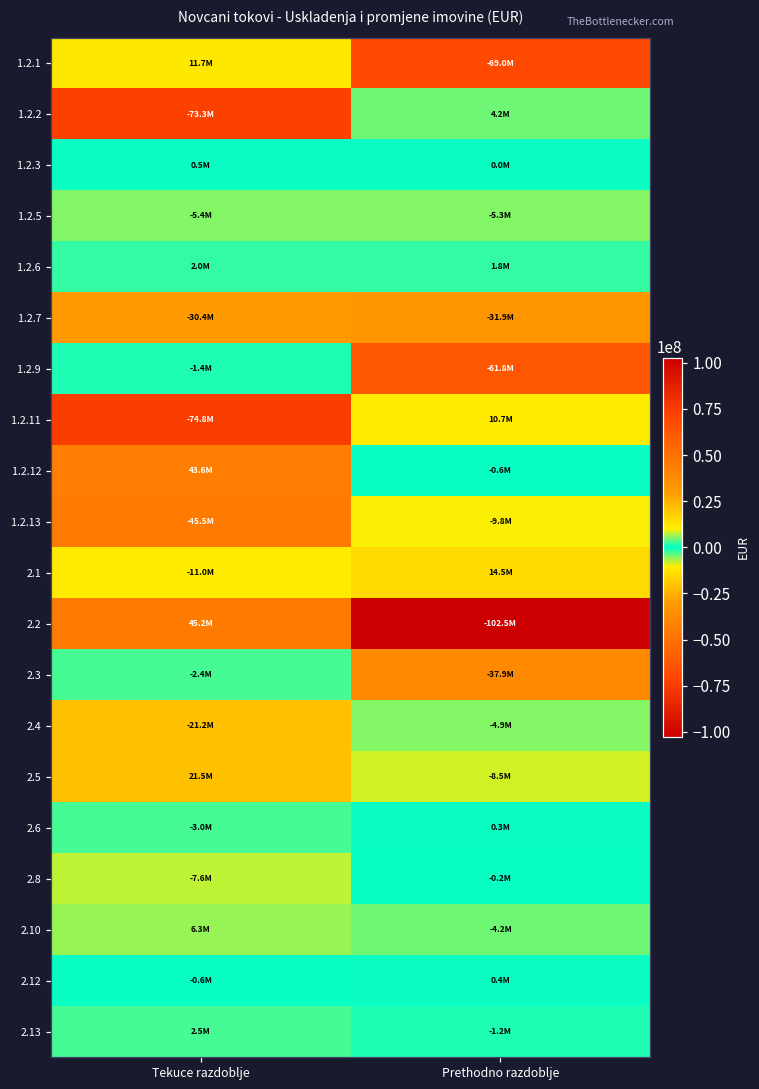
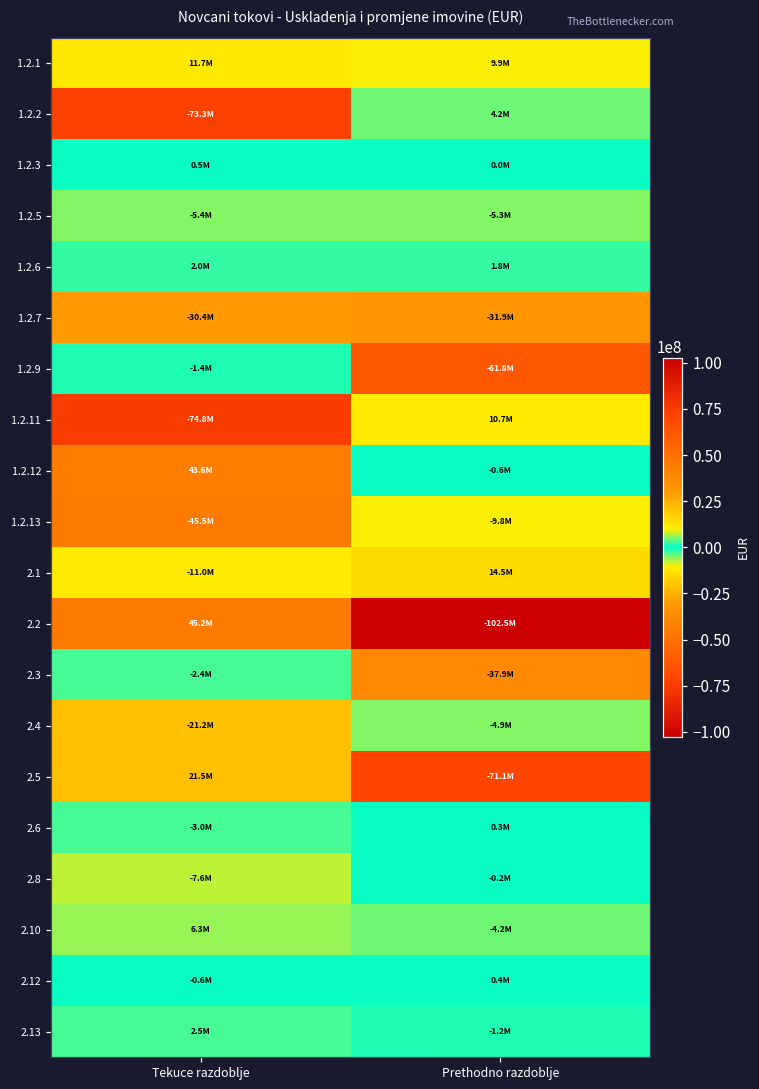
  {
    "1.2.1": {
      "Tekuce razdoblje": "11.7M",
-     "Prethodno razdoblje": "-69.0M"
+     "Prethodno razdoblje": "9.9M"
    },
    "1.2.2": {
      "Tekuce razdoblje": "-73.3M",
      "Prethodno razdoblje": "4.2M"
    },
    "1.2.3": {
      "Tekuce razdoblje": "0.5M",
      "Prethodno razdoblje": "0.0M"
    },
    "1.2.5": {
      "Tekuce razdoblje": "-5.4M",
      "Prethodno razdoblje": "-5.3M"
    },
    "1.2.6": {
      "Tekuce razdoblje": "2.0M",
      "Prethodno razdoblje": "1.8M"
    },
    "1.2.7": {
      "Tekuce razdoblje": "-30.4M",
      "Prethodno razdoblje": "-31.9M"
    },
    "1.2.9": {
      "Tekuce razdoblje": "-1.4M",
      "Prethodno razdoblje": "-61.8M"
    },
    "1.2.11": {
      "Tekuce razdoblje": "-74.8M",
      "Prethodno razdoblje": "10.7M"
    },
    "1.2.12": {
      "Tekuce razdoblje": "43.6M",
      "Prethodno razdoblje": "-0.6M"
    },
    "1.2.13": {
      "Tekuce razdoblje": "-45.5M",
      "Prethodno razdoblje": "-9.8M"
    },
    "2.1": {
      "Tekuce razdoblje": "-11.0M",
      "Prethodno razdoblje": "14.5M"
    },
    "2.2": {
      "Tekuce razdoblje": "45.2M",
      "Prethodno razdoblje": "-102.5M"
    },
    "2.3": {
      "Tekuce razdoblje": "-2.4M",
      "Prethodno razdoblje": "-37.9M"
    },
    "2.4": {
      "Tekuce razdoblje": "-21.2M",
      "Prethodno razdoblje": "-4.9M"
    },
    "2.5": {
      "Tekuce razdoblje": "21.5M",
-     "Prethodno razdoblje": "-8.5M"
+     "Prethodno razdoblje": "-71.1M"
    },
    "2.6": {
      "Tekuce razdoblje": "-3.0M",
      "Prethodno razdoblje": "0.3M"
    },
    "2.8": {
      "Tekuce razdoblje": "-7.6M",
      "Prethodno razdoblje": "-0.2M"
    },
    "2.10": {
      "Tekuce razdoblje": "6.3M",
      "Prethodno razdoblje": "-4.2M"
    },
    "2.12": {
      "Tekuce razdoblje": "-0.6M",
      "Prethodno razdoblje": "0.4M"
    },
    "2.13": {
      "Tekuce razdoblje": "2.5M",
      "Prethodno razdoblje": "-1.2M"
    }
  }
